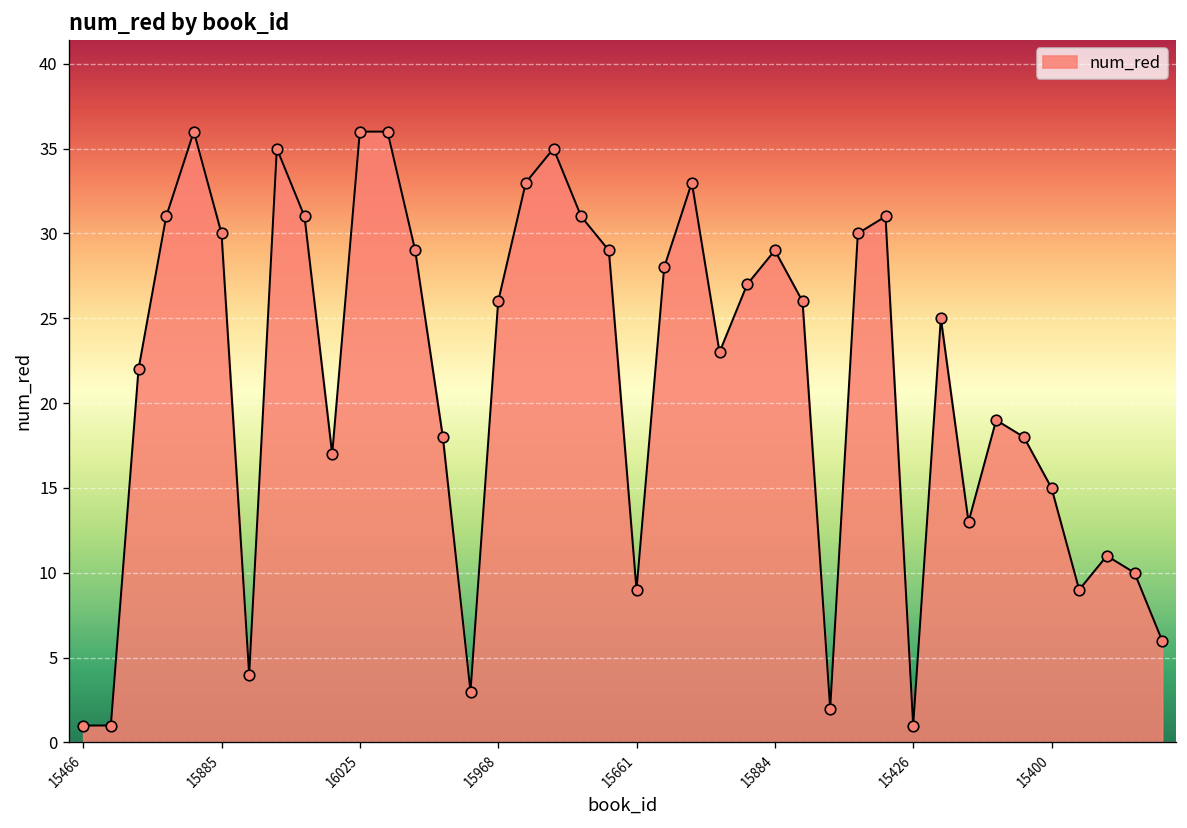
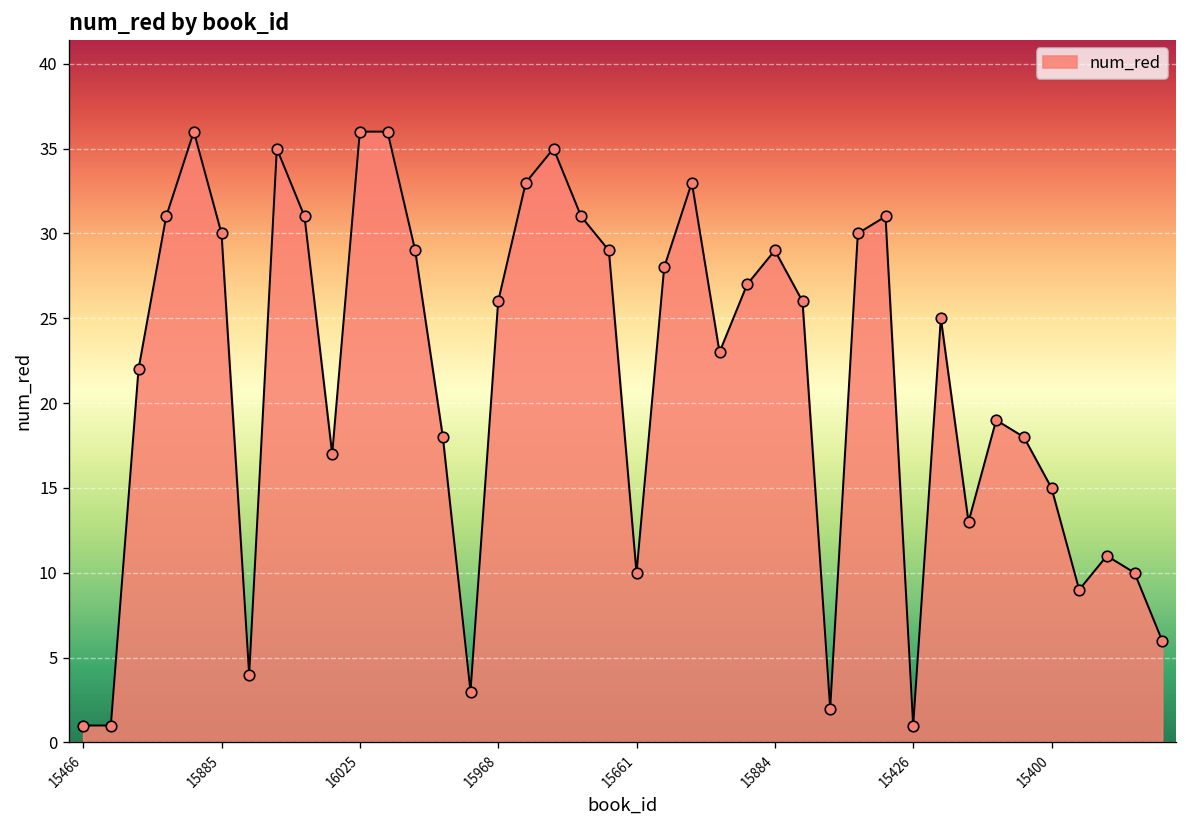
  {
    "15466": 1,
    "15885": 30,
    "16025": 36,
    "15968": 26,
-   "15661": 9,
+   "15661": 10,
    "15884": 29,
    "15426": 1,
    "15400": 15
  }
